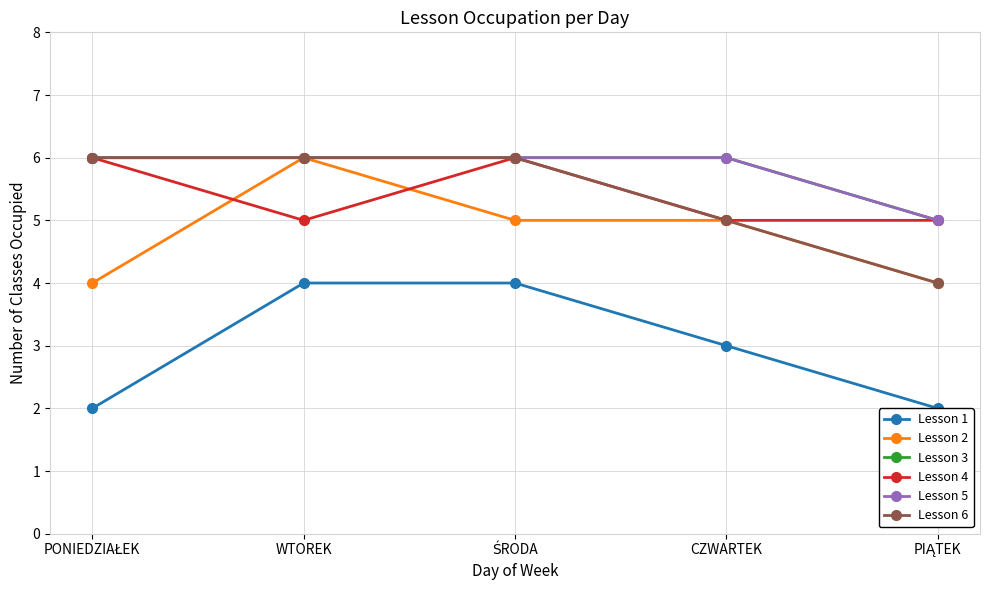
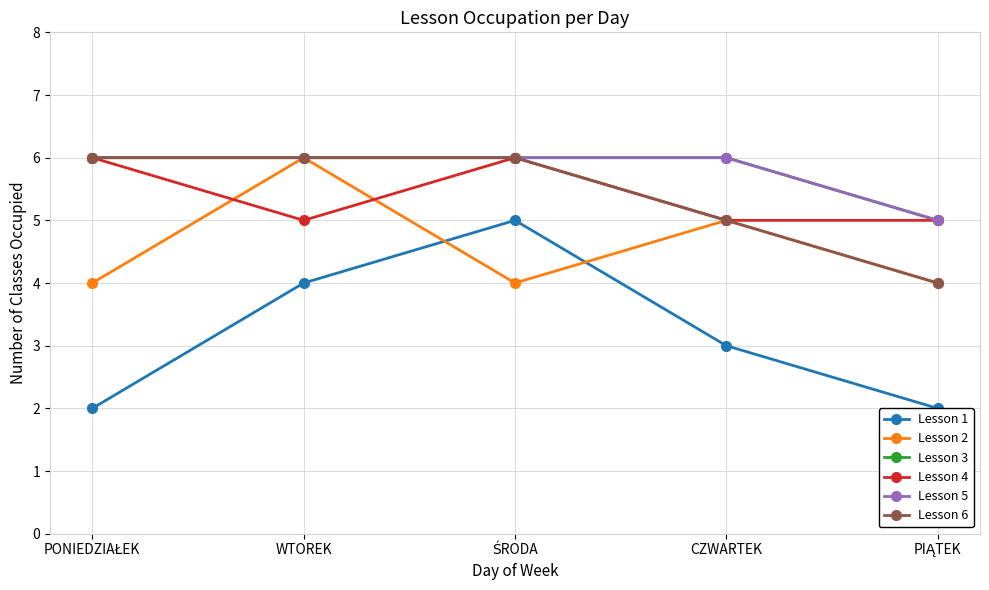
  {
    "Lesson 1": {
      "PONIEDZIAŁEK": 2,
      "WTOREK": 4,
-     "ŚRODA": 4,
+     "ŚRODA": 5,
      "CZWARTEK": 3
    },
    "Lesson 2": {
      "PONIEDZIAŁEK": 4,
-     "ŚRODA": 5
+     "ŚRODA": 4
    },
    "Lesson 5": {
      "CZWARTEK": 6
    },
    "Lesson 4": {
      "WTOREK": 5
    }
  }
